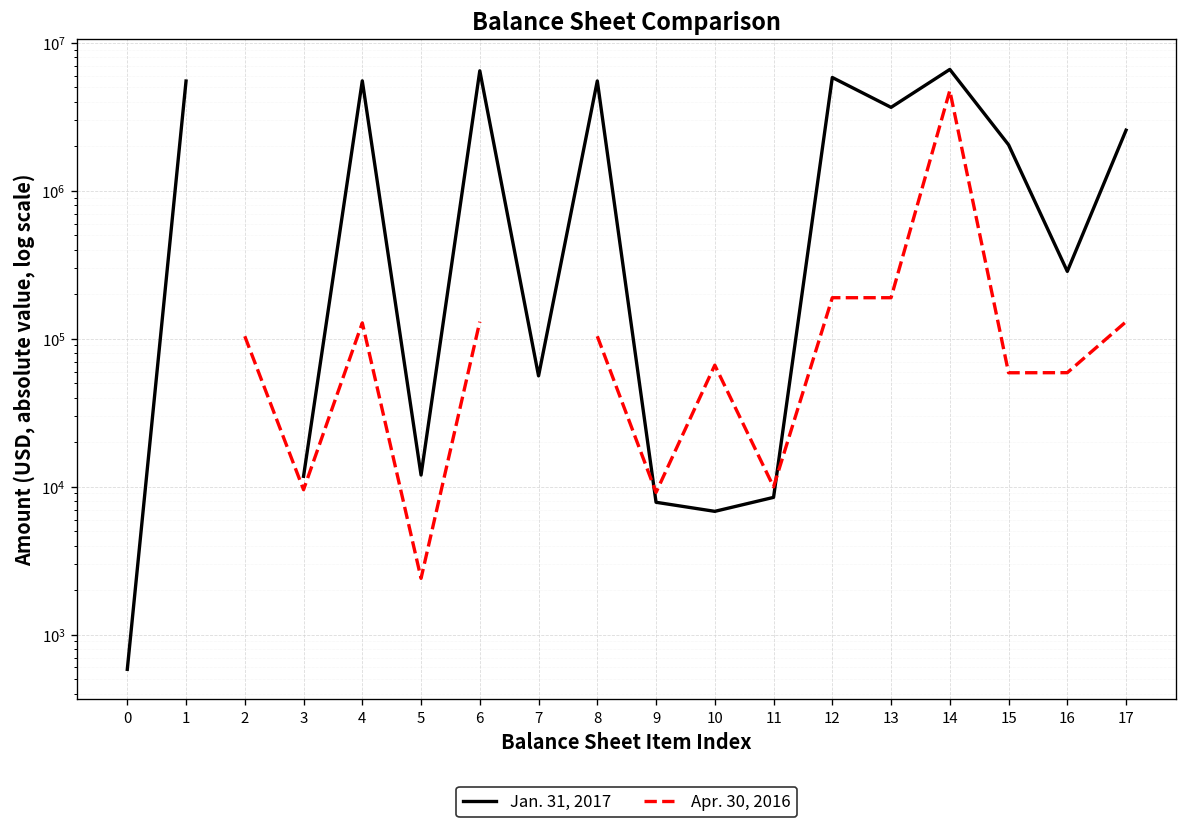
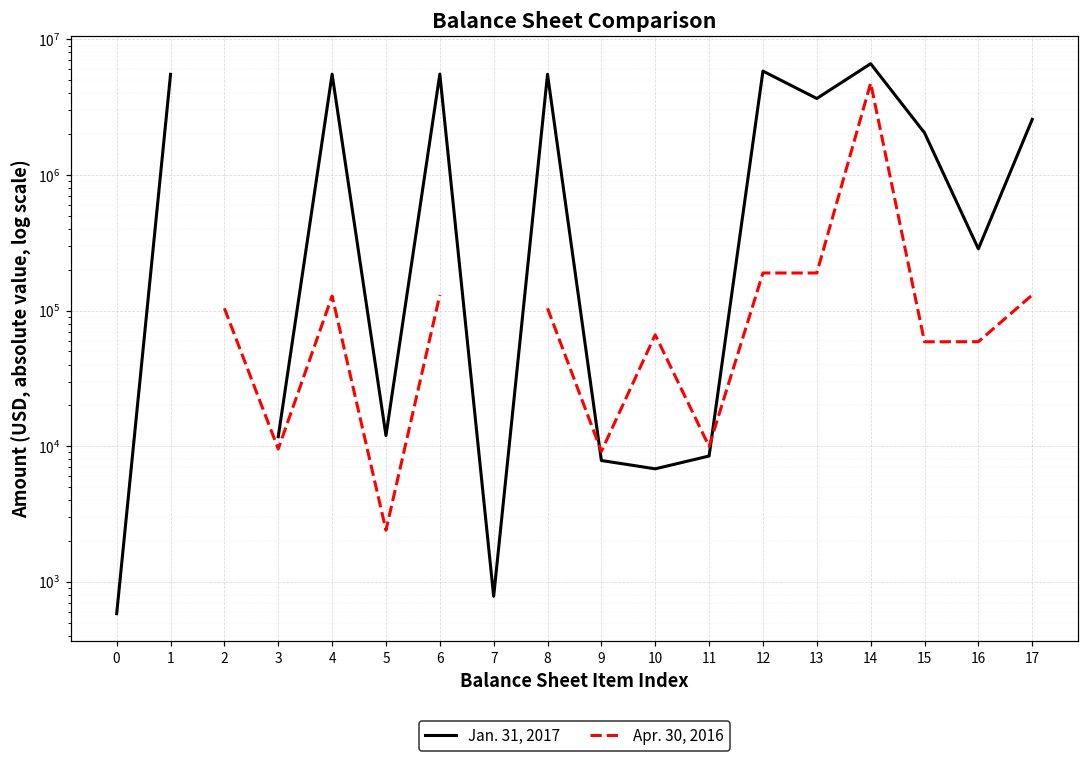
  {
    "Jan. 31, 2017": {
      "0": 600,
      "1": 6000000,
      "3": 12000,
      "4": 6000000,
      "5": 12000,
-     "6": 6500000,
-     "7": 60000,
+     "6": 5500000,
+     "7": 800,
      "8": 6000000,
      "9": 8000,
      "10": 7000,
      "11": 8000,
      "12": 6000000,
      "13": 3700000,
      "14": 7000000,
      "15": 2000000,
      "16": 290000,
      "17": 2600000
    },
    "Apr. 30, 2016": {
      "0": 14000,
      "2": 100000,
      "3": 10000,
      "4": 130000,
      "5": 2400,
      "6": 130000,
      "8": 100000,
      "9": 9000,
      "10": 70000,
      "11": 10000,
      "12": 190000,
      "13": 190000,
      "14": 4800000,
      "15": 60000,
      "16": 60000,
      "17": 130000
    }
  }
